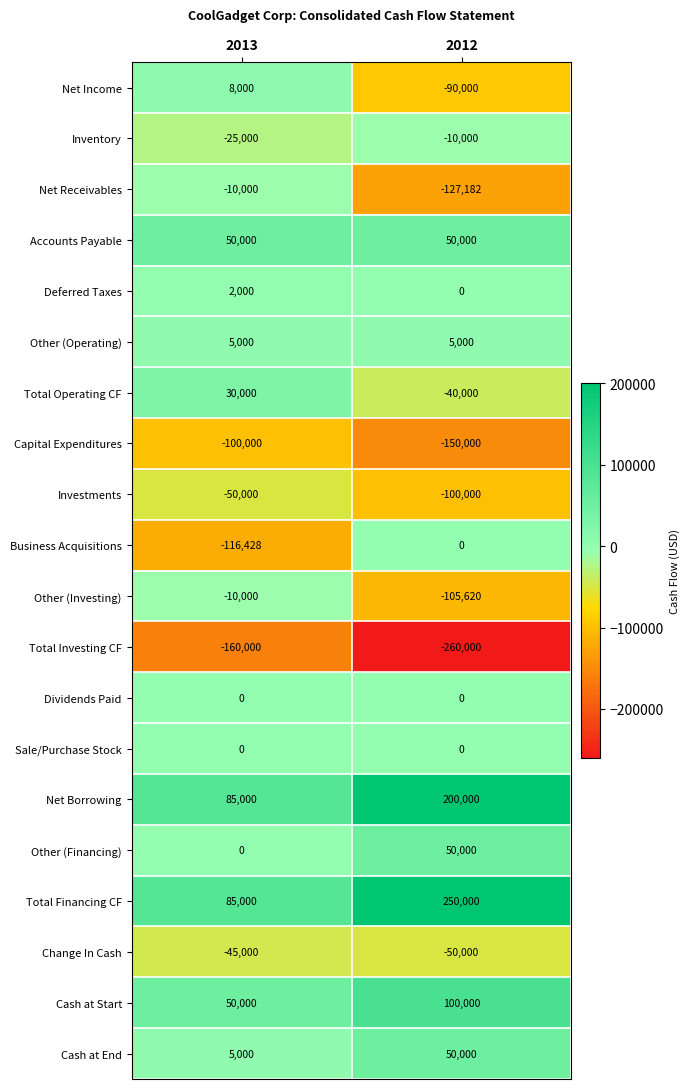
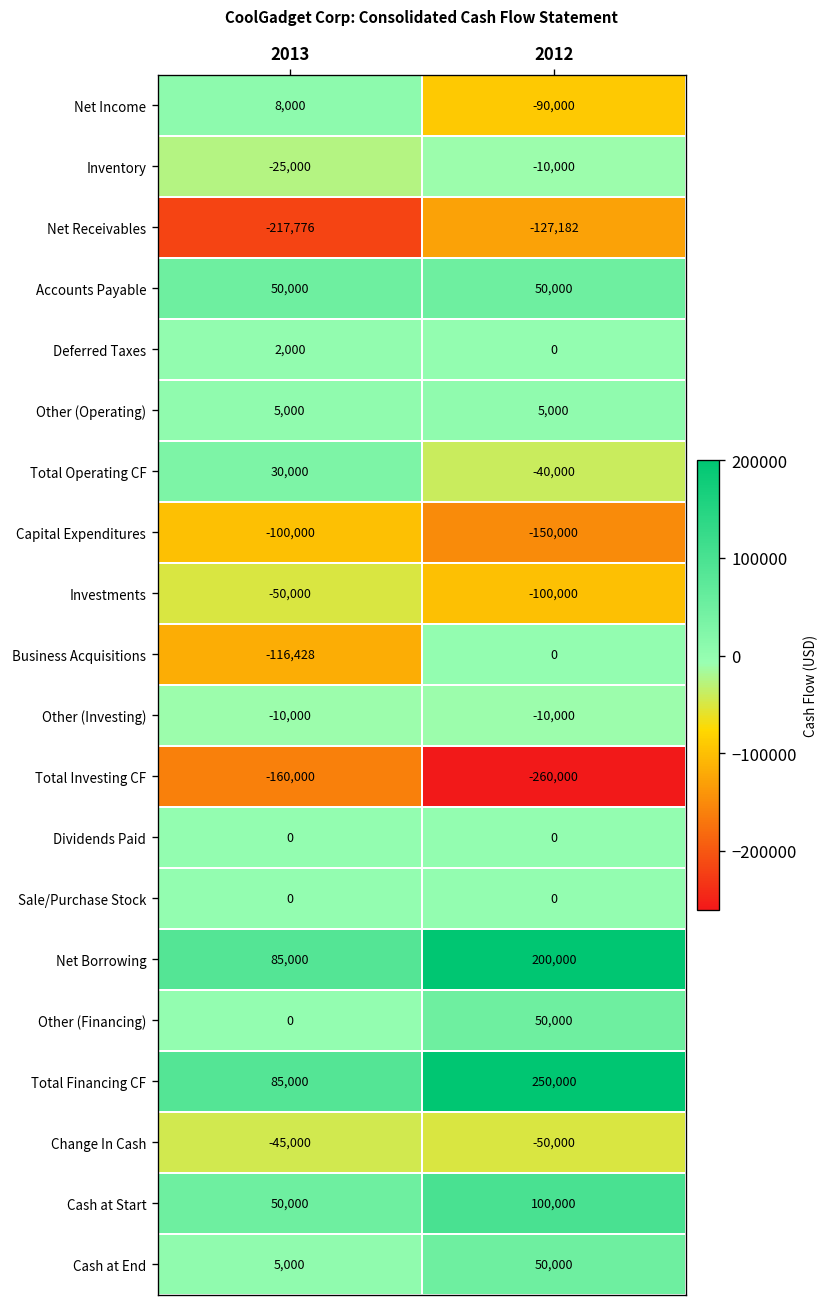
  {
    "Net Income": {
      "2013": "8,000",
      "2012": "-90,000"
    },
    "Inventory": {
      "2013": "-25,000",
      "2012": "-10,000"
    },
    "Net Receivables": {
-     "2013": "-10,000",
+     "2013": "-217,776",
      "2012": "-127,182"
    },
    "Accounts Payable": {
      "2013": "50,000",
      "2012": "50,000"
    },
    "Deferred Taxes": {
      "2013": "2,000",
      "2012": "0"
    },
    "Other (Operating)": {
      "2013": "5,000",
      "2012": "5,000"
    },
    "Total Operating CF": {
      "2013": "30,000",
      "2012": "-40,000"
    },
    "Capital Expenditures": {
      "2013": "-100,000",
      "2012": "-150,000"
    },
    "Investments": {
      "2013": "-50,000",
      "2012": "-100,000"
    },
    "Business Acquisitions": {
      "2013": "-116,428",
      "2012": "0"
    },
    "Other (Investing)": {
      "2013": "-10,000",
-     "2012": "-105,620"
+     "2012": "-10,000"
    },
    "Total Investing CF": {
      "2013": "-160,000",
      "2012": "-260,000"
    },
    "Dividends Paid": {
      "2013": "0",
      "2012": "0"
    },
    "Sale/Purchase Stock": {
      "2013": "0",
      "2012": "0"
    },
    "Net Borrowing": {
      "2013": "85,000",
      "2012": "200,000"
    },
    "Other (Financing)": {
      "2013": "0",
      "2012": "50,000"
    },
    "Total Financing CF": {
      "2013": "85,000",
      "2012": "250,000"
    },
    "Change In Cash": {
      "2013": "-45,000",
      "2012": "-50,000"
    },
    "Cash at Start": {
      "2013": "50,000",
      "2012": "100,000"
    },
    "Cash at End": {
      "2013": "5,000",
      "2012": "50,000"
    }
  }
